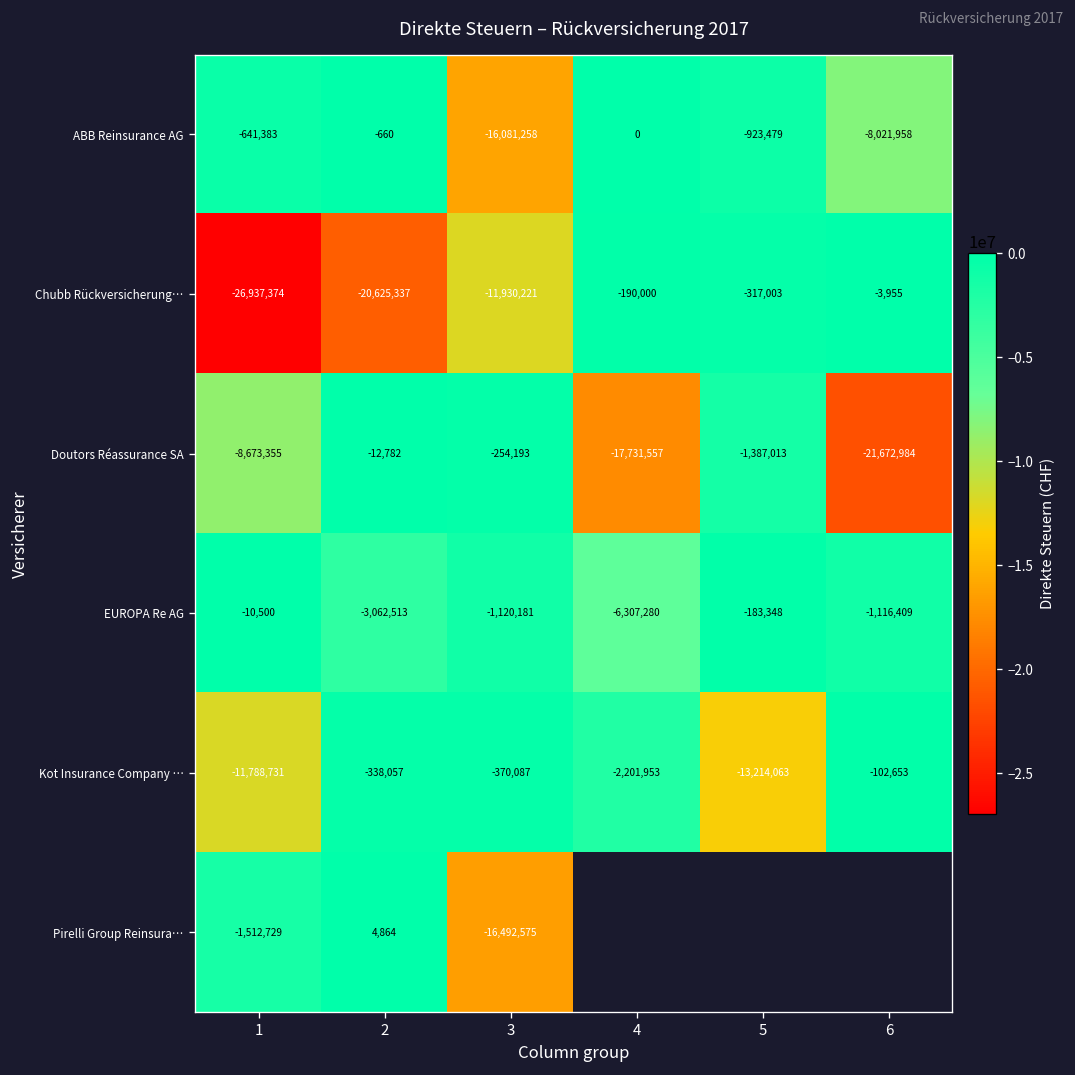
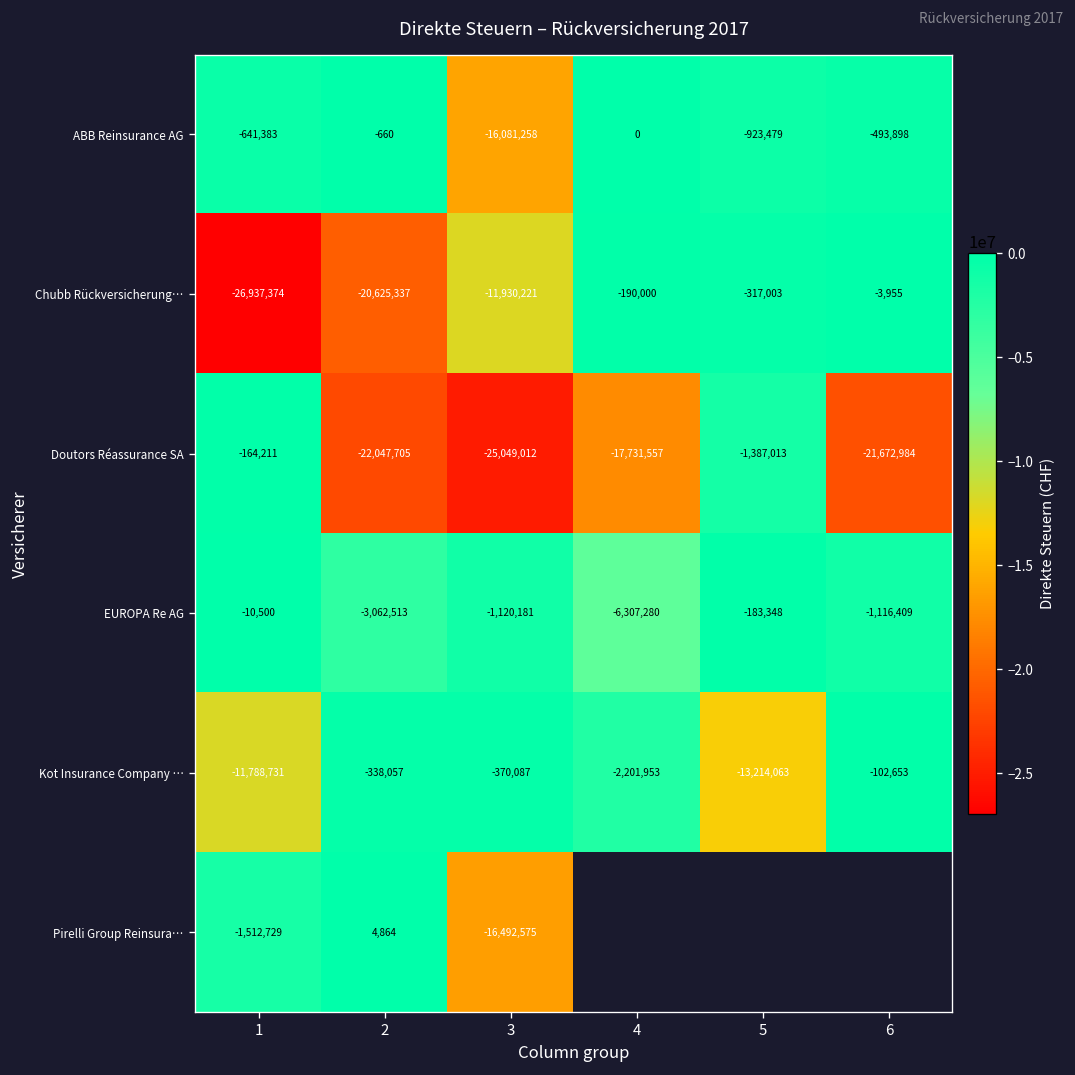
  {
    "ABB Reinsurance AG": {
      "1": "-641,383",
      "2": "-660",
      "3": "-16,081,258",
      "4": "0",
      "5": "-923,479",
-     "6": "-8,021,958"
+     "6": "-493,898"
    },
    "Chubb Rückversicherung…": {
      "1": "-26,937,374",
      "2": "-20,625,337",
      "3": "-11,930,221",
      "4": "-190,000",
      "5": "-317,003",
      "6": "-3,955"
    },
    "Doutors Réassurance SA": {
-     "1": "-8,673,355",
-     "2": "-12,782",
-     "3": "-254,193",
+     "1": "-164,211",
+     "2": "-22,047,705",
+     "3": "-25,049,012",
      "4": "-17,731,557",
      "5": "-1,387,013",
      "6": "-21,672,984"
    },
    "EUROPA Re AG": {
      "1": "-10,500",
      "2": "-3,062,513",
      "3": "-1,120,181",
      "4": "-6,307,280",
      "5": "-183,348",
      "6": "-1,116,409"
    },
    "Kot Insurance Company …": {
      "1": "-11,788,731",
      "2": "-338,057",
      "3": "-370,087",
      "4": "-2,201,953",
      "5": "-13,214,063",
      "6": "-102,653"
    },
    "Pirelli Group Reinsura…": {
      "1": "-1,512,729",
      "2": "4,864",
      "3": "-16,492,575"
    }
  }
